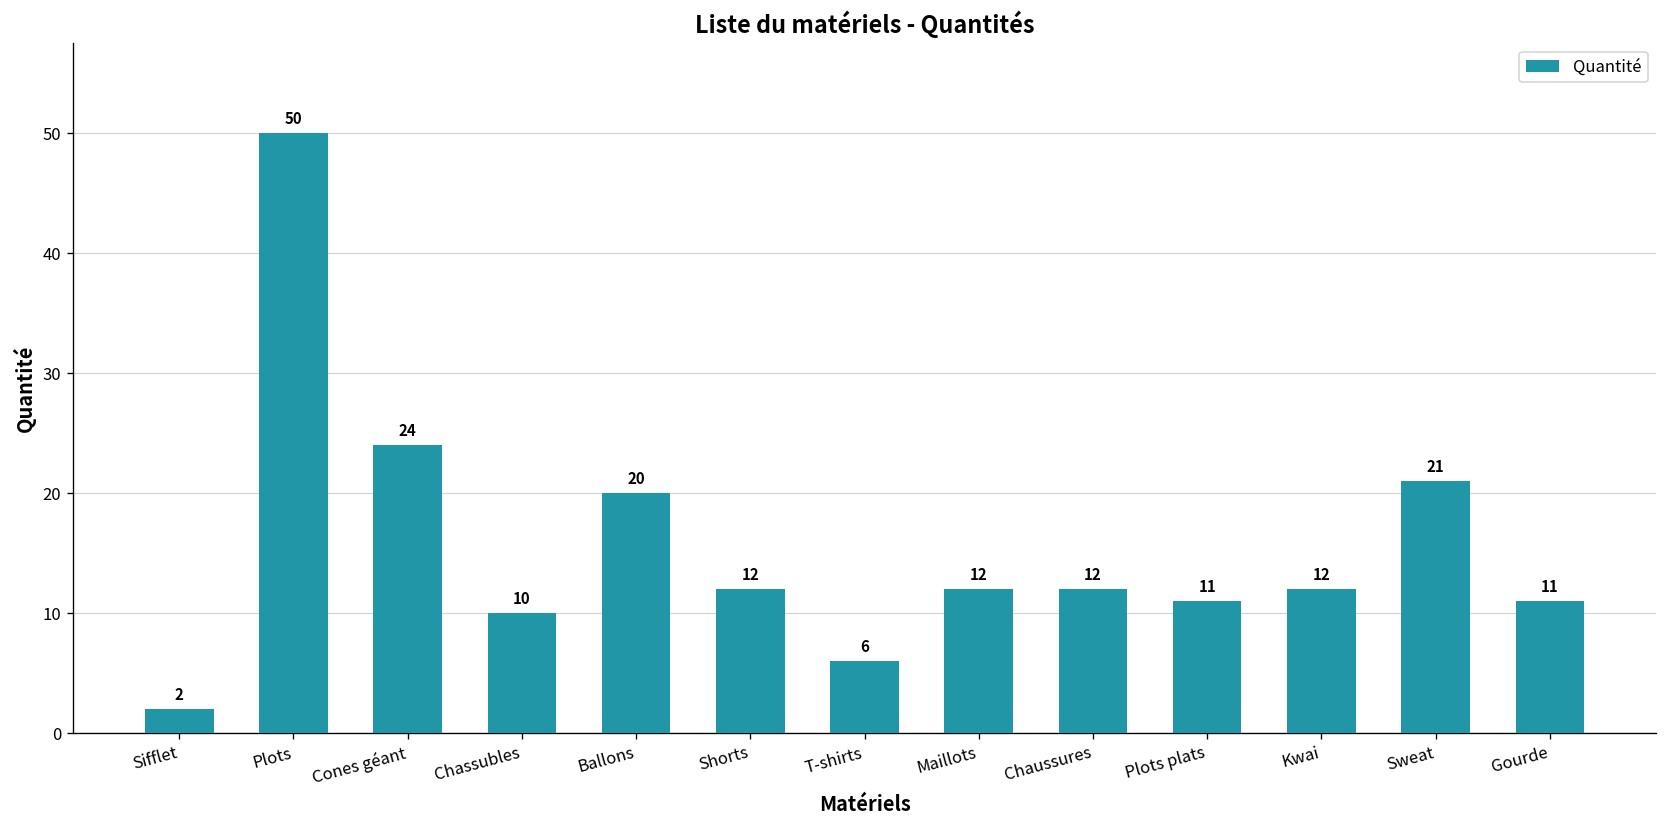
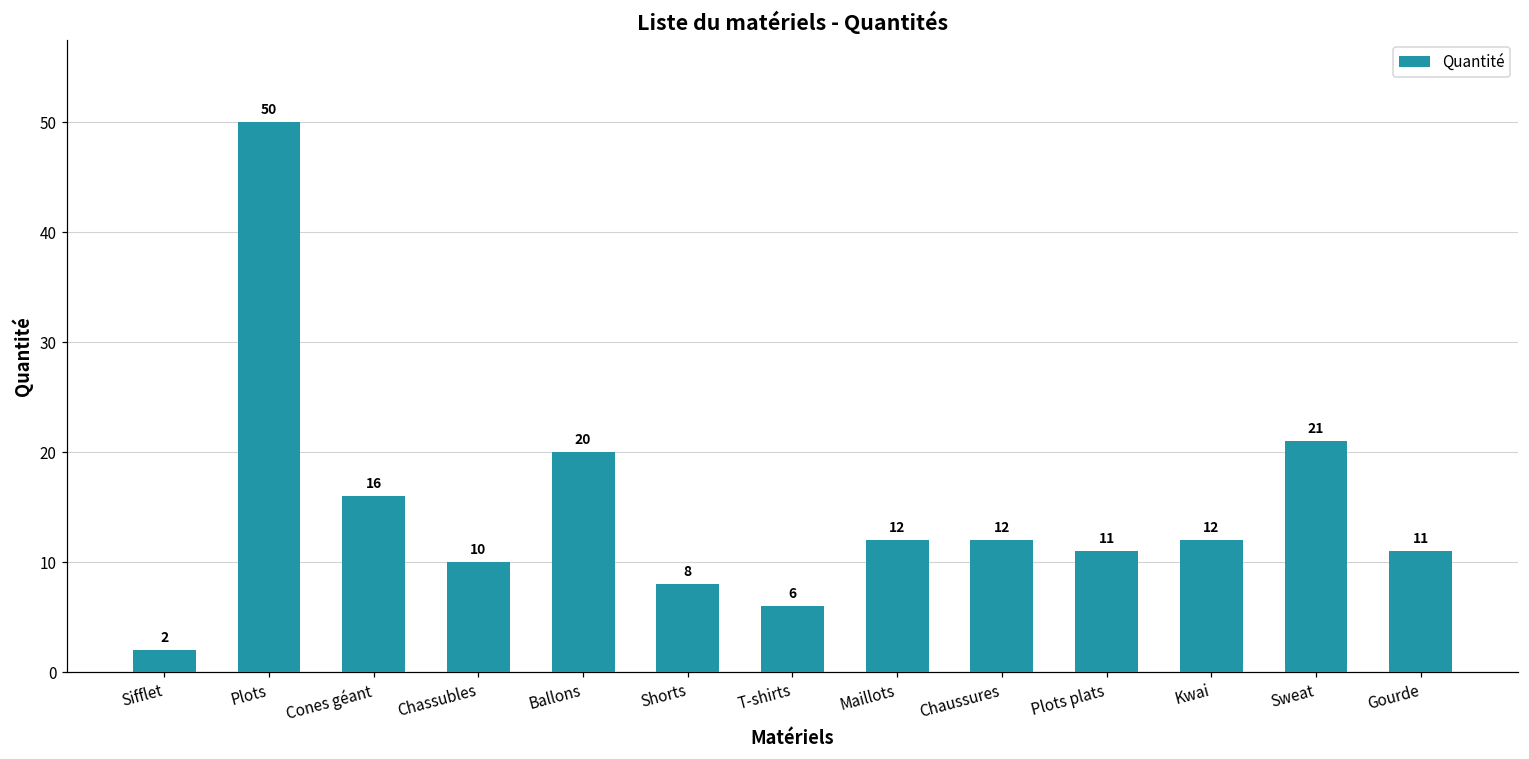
  {
    "Sifflet": 2,
    "Plots": 50,
-   "Cones géant": 24,
+   "Cones géant": 16,
    "Chassubles": 10,
    "Ballons": 20,
-   "Shorts": 12,
+   "Shorts": 8,
    "T-shirts": 6,
    "Maillots": 12,
    "Chaussures": 12,
    "Plots plats": 11,
    "Kwai": 12,
    "Sweat": 21,
    "Gourde": 11
  }
